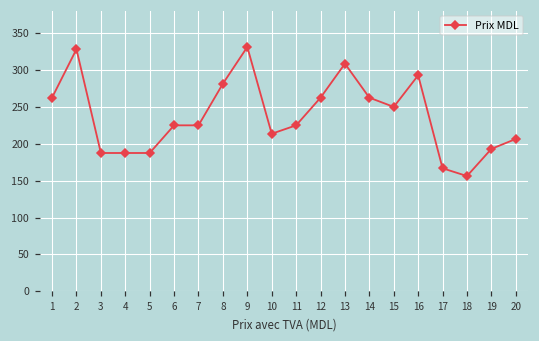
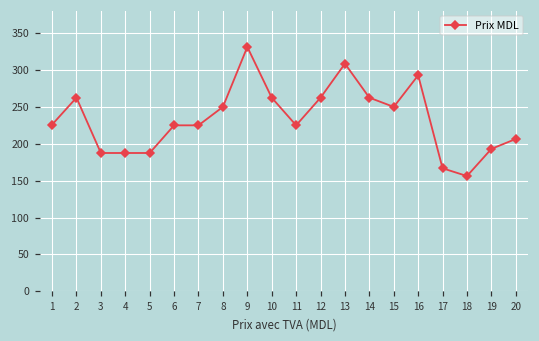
  {
-   "1": 260,
-   "2": 330,
+   "1": 230,
+   "2": 260,
    "3": 190,
    "4": 190,
    "5": 190,
    "6": 230,
    "7": 230,
-   "8": 280,
+   "8": 250,
    "9": 330,
-   "10": 210,
+   "10": 260,
    "11": 230,
    "12": 260,
    "13": 310,
    "14": 260,
    "15": 250,
    "16": 290,
    "17": 170,
    "18": 160,
    "19": 190,
    "20": 210
  }
